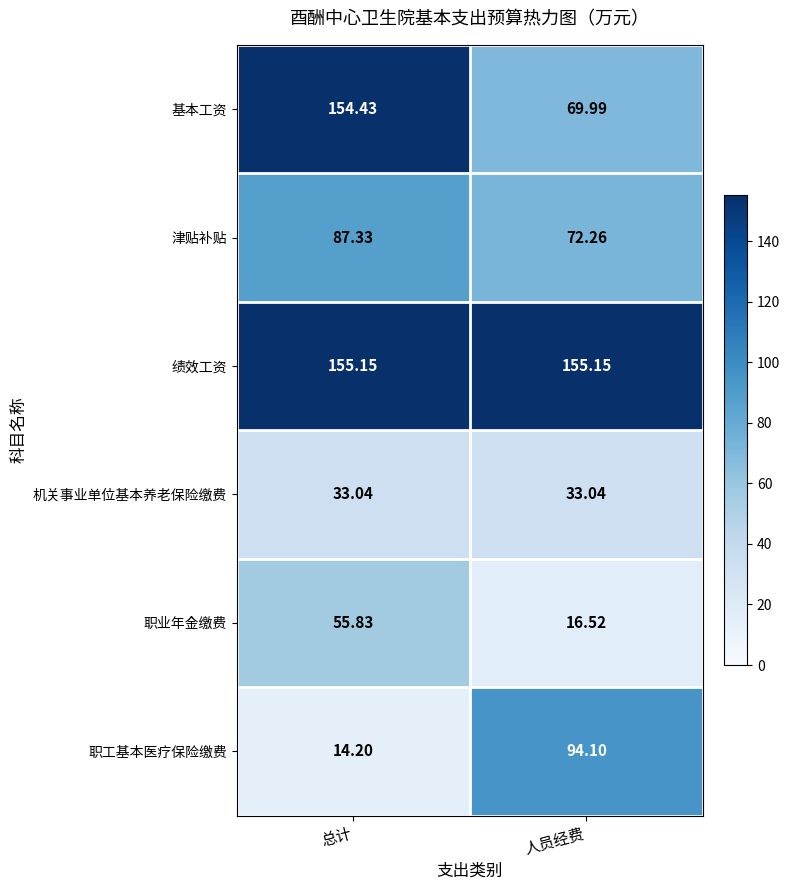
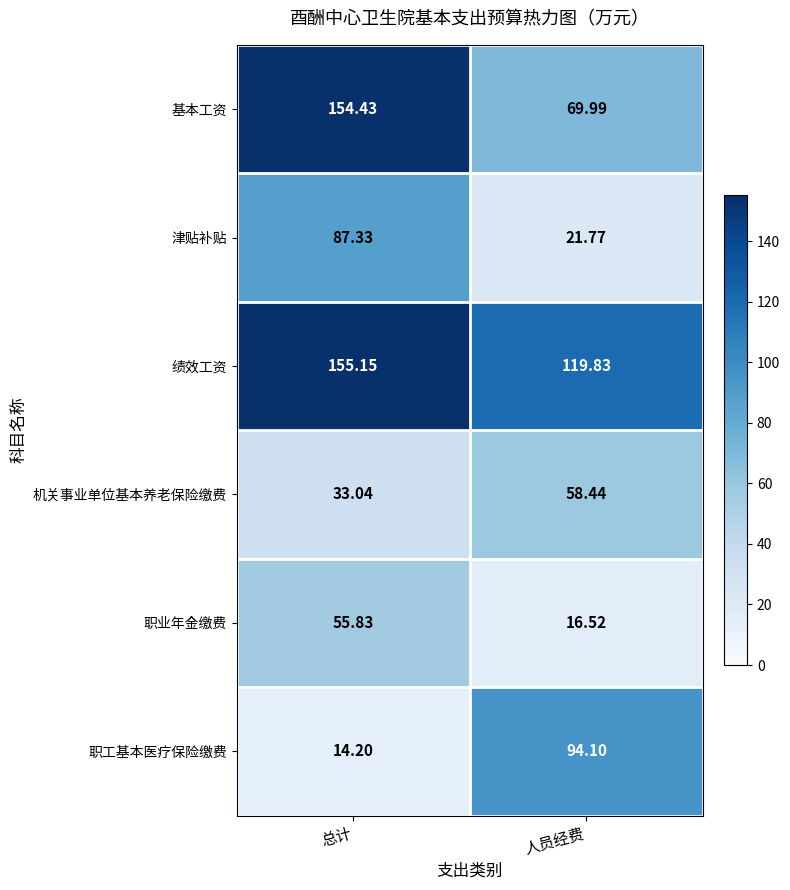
  {
    "基本工资": {
      "总计": 154.43,
      "人员经费": 69.99
    },
    "津贴补贴": {
      "总计": 87.33,
-     "人员经费": 72.26
+     "人员经费": 21.77
    },
    "绩效工资": {
      "总计": 155.15,
-     "人员经费": 155.15
+     "人员经费": 119.83
    },
    "机关事业单位基本养老保险缴费": {
      "总计": 33.04,
-     "人员经费": 33.04
+     "人员经费": 58.44
    },
    "职业年金缴费": {
      "总计": 55.83,
      "人员经费": 16.52
    },
    "职工基本医疗保险缴费": {
      "总计": 14.20,
      "人员经费": 94.10
    }
  }
